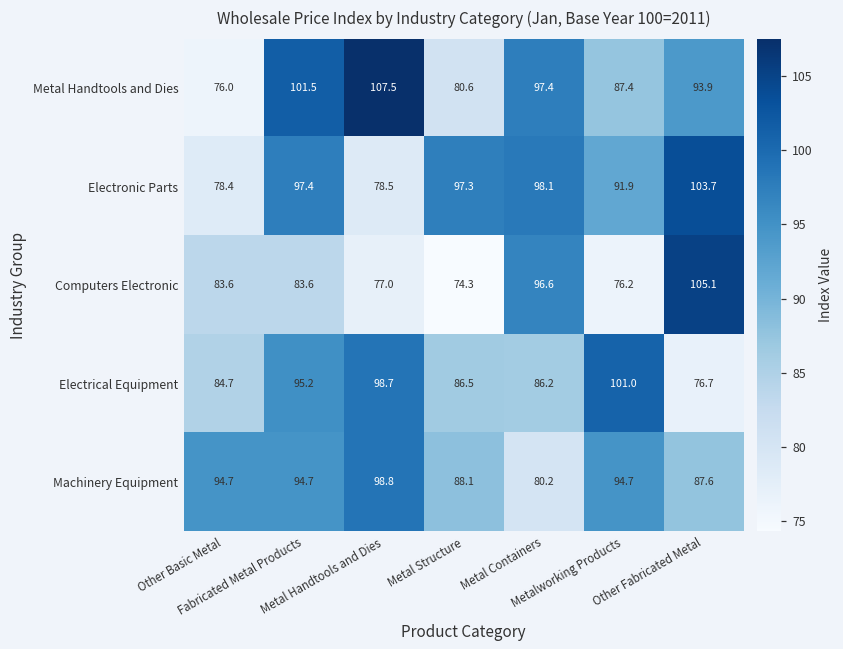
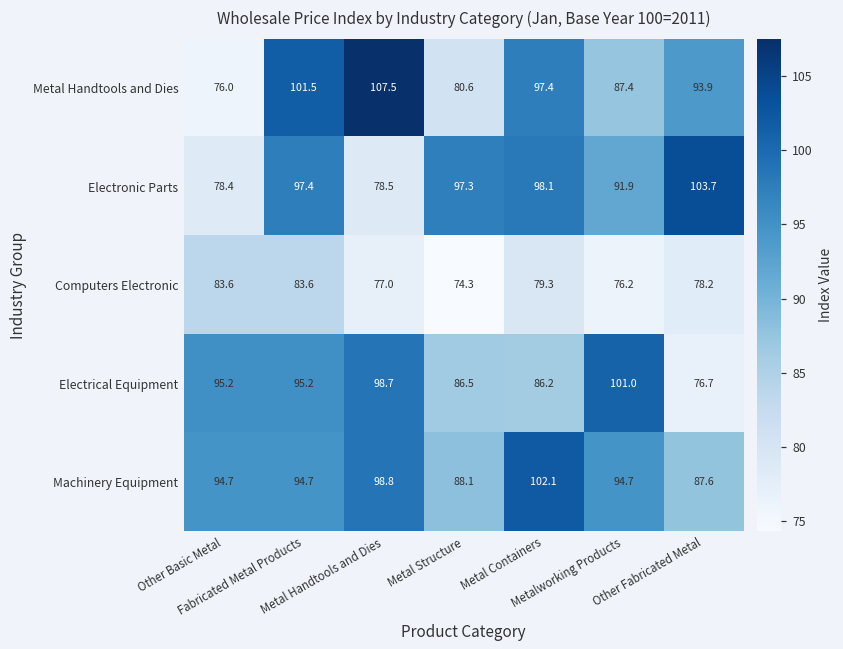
  {
    "Metal Handtools and Dies": {
      "Other Basic Metal": 76.0,
      "Fabricated Metal Products": 101.5,
      "Metal Handtools and Dies": 107.5,
      "Metal Structure": 80.6,
      "Metal Containers": 97.4,
      "Metalworking Products": 87.4,
      "Other Fabricated Metal": 93.9
    },
    "Electronic Parts": {
      "Other Basic Metal": 78.4,
      "Fabricated Metal Products": 97.4,
      "Metal Handtools and Dies": 78.5,
      "Metal Structure": 97.3,
      "Metal Containers": 98.1,
      "Metalworking Products": 91.9,
      "Other Fabricated Metal": 103.7
    },
    "Computers Electronic": {
      "Other Basic Metal": 83.6,
      "Fabricated Metal Products": 83.6,
      "Metal Handtools and Dies": 77.0,
      "Metal Structure": 74.3,
-     "Metal Containers": 96.6,
+     "Metal Containers": 79.3,
      "Metalworking Products": 76.2,
-     "Other Fabricated Metal": 105.1
+     "Other Fabricated Metal": 78.2
    },
    "Electrical Equipment": {
-     "Other Basic Metal": 84.7,
+     "Other Basic Metal": 95.2,
      "Fabricated Metal Products": 95.2,
      "Metal Handtools and Dies": 98.7,
      "Metal Structure": 86.5,
      "Metal Containers": 86.2,
      "Metalworking Products": 101.0,
      "Other Fabricated Metal": 76.7
    },
    "Machinery Equipment": {
      "Other Basic Metal": 94.7,
      "Fabricated Metal Products": 94.7,
      "Metal Handtools and Dies": 98.8,
      "Metal Structure": 88.1,
-     "Metal Containers": 80.2,
+     "Metal Containers": 102.1,
      "Metalworking Products": 94.7,
      "Other Fabricated Metal": 87.6
    }
  }
